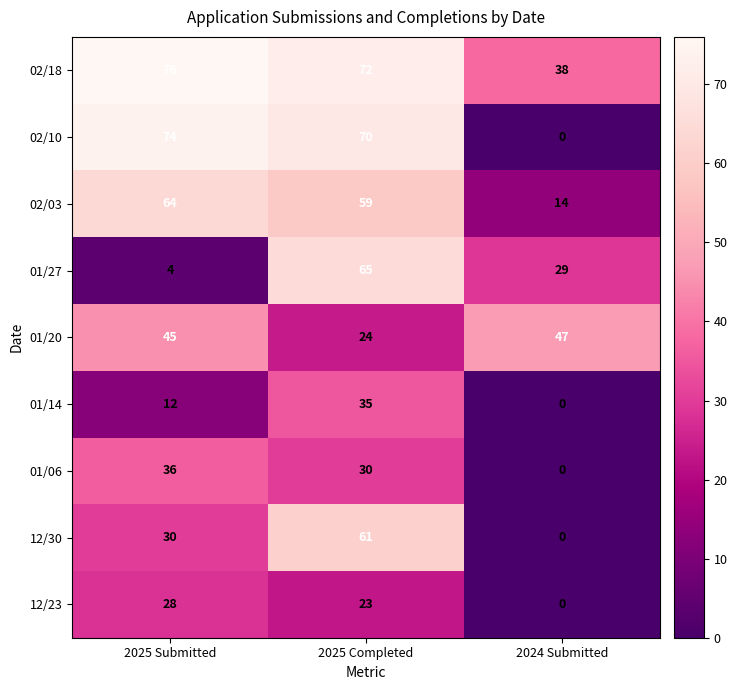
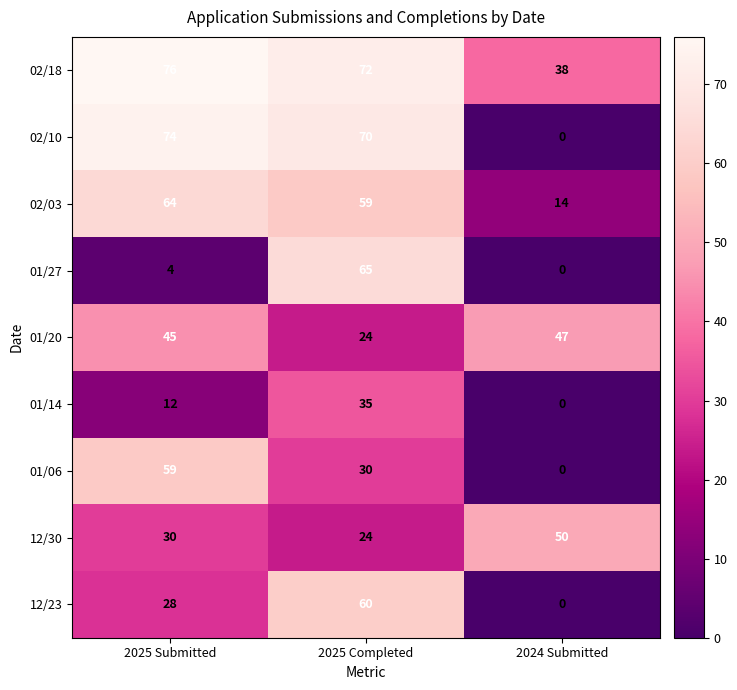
  {
    "02/18": {
      "2024 Submitted": 38
    },
    "02/10": {
      "2024 Submitted": 0
    },
    "02/03": {
      "2025 Completed": 59,
      "2024 Submitted": 14
    },
    "01/27": {
      "2025 Submitted": 4,
-     "2024 Submitted": 29
+     "2024 Submitted": 0
    },
    "01/20": {
      "2025 Submitted": 45,
      "2025 Completed": 24,
      "2024 Submitted": 47
    },
    "01/14": {
      "2025 Submitted": 12,
      "2025 Completed": 35,
      "2024 Submitted": 0
    },
    "01/06": {
-     "2025 Submitted": 36,
+     "2025 Submitted": 59,
      "2025 Completed": 30,
      "2024 Submitted": 0
    },
    "12/30": {
      "2025 Submitted": 30,
-     "2025 Completed": 61,
-     "2024 Submitted": 0
+     "2025 Completed": 24,
+     "2024 Submitted": 50
    },
    "12/23": {
      "2025 Submitted": 28,
-     "2025 Completed": 23,
+     "2025 Completed": 60,
      "2024 Submitted": 0
    }
  }
